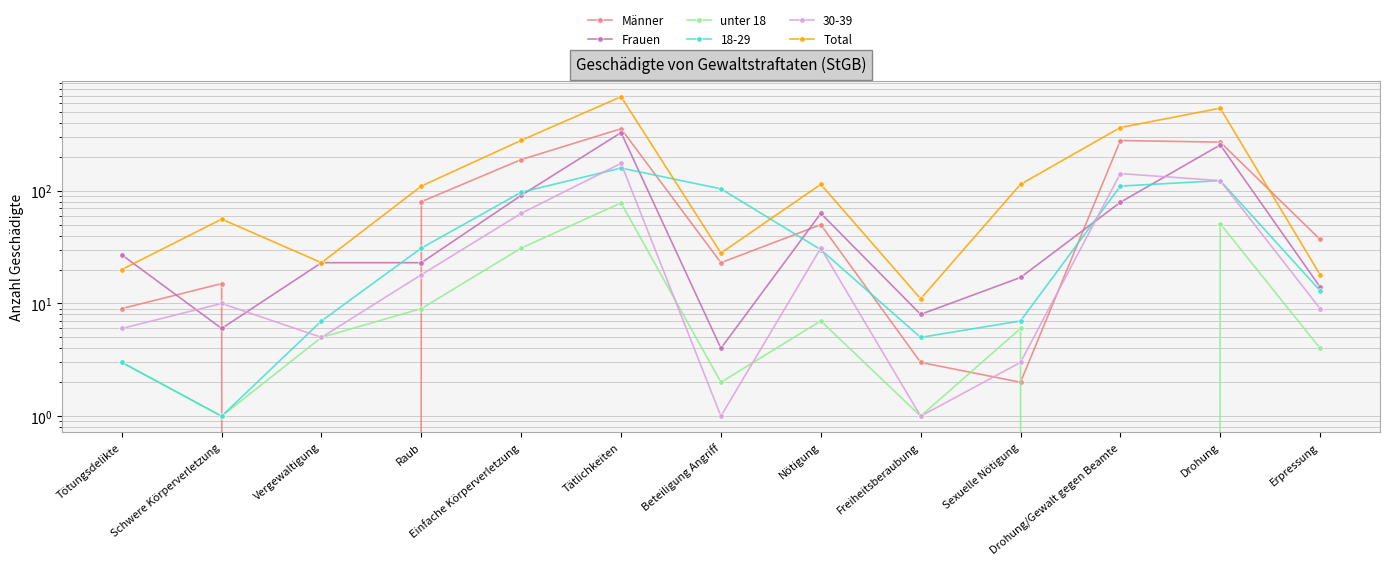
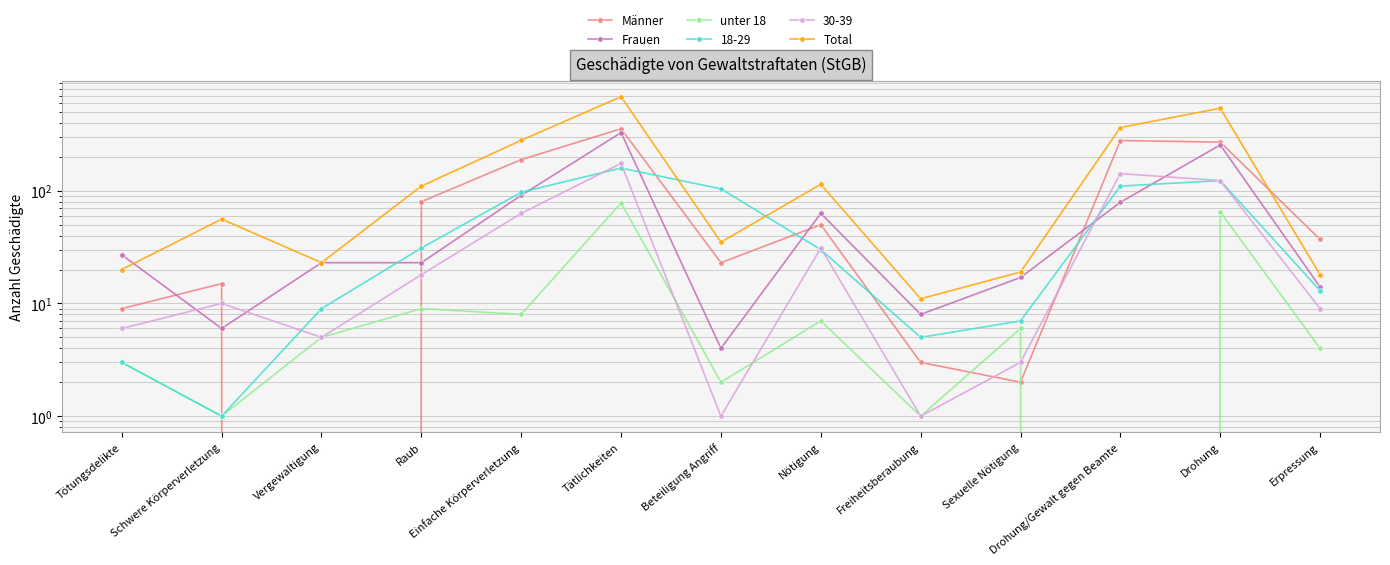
  {
    "Männer": {
      "Tötungsdelikte": 9,
      "Schwere Körperverletzung": 15,
      "Raub": 80,
      "Einfache Körperverletzung": 190,
      "Tätlichkeiten": 360,
      "Beteiligung Angriff": 23,
      "Nötigung": 50,
      "Freiheitsberaubung": 3,
      "Sexuelle Nötigung": 2,
      "Drohung/Gewalt gegen Beamte": 280,
      "Drohung": 270,
      "Erpressung": 37
    },
    "Frauen": {
      "Tötungsdelikte": 27,
      "Schwere Körperverletzung": 6,
      "Raub": 23,
      "Einfache Körperverletzung": 90,
      "Tätlichkeiten": 330,
      "Beteiligung Angriff": 4,
      "Nötigung": 60,
      "Freiheitsberaubung": 8,
      "Sexuelle Nötigung": 17,
      "Drohung/Gewalt gegen Beamte": 80,
      "Drohung": 260,
      "Erpressung": 14
    },
    "unter 18": {
      "Raub": 9,
-     "Einfache Körperverletzung": 31,
+     "Einfache Körperverletzung": 8,
      "Tätlichkeiten": 80,
      "Beteiligung Angriff": 2,
      "Nötigung": 7,
      "Sexuelle Nötigung": 6,
-     "Drohung": 50,
+     "Drohung": 70,
      "Erpressung": 4
    },
    "18-29": {
-     "Vergewaltigung": 7,
+     "Vergewaltigung": 9,
      "Raub": 31,
      "Einfache Körperverletzung": 100,
      "Tätlichkeiten": 160,
      "Beteiligung Angriff": 100,
      "Freiheitsberaubung": 5,
      "Sexuelle Nötigung": 7,
      "Drohung/Gewalt gegen Beamte": 110,
      "Erpressung": 13
    },
    "30-39": {
      "Tötungsdelikte": 6,
      "Schwere Körperverletzung": 10,
      "Raub": 18,
      "Einfache Körperverletzung": 60,
      "Tätlichkeiten": 180,
      "Beteiligung Angriff": 1,
      "Sexuelle Nötigung": 3,
      "Drohung/Gewalt gegen Beamte": 140,
      "Erpressung": 9
    },
    "Total": {
      "Tötungsdelikte": 20,
      "Schwere Körperverletzung": 60,
      "Raub": 110,
      "Einfache Körperverletzung": 280,
      "Tätlichkeiten": 700,
-     "Beteiligung Angriff": 28,
+     "Beteiligung Angriff": 35,
      "Nötigung": 110,
      "Freiheitsberaubung": 11,
-     "Sexuelle Nötigung": 110,
+     "Sexuelle Nötigung": 19,
      "Drohung/Gewalt gegen Beamte": 360,
      "Drohung": 500,
      "Erpressung": 18
    }
  }
